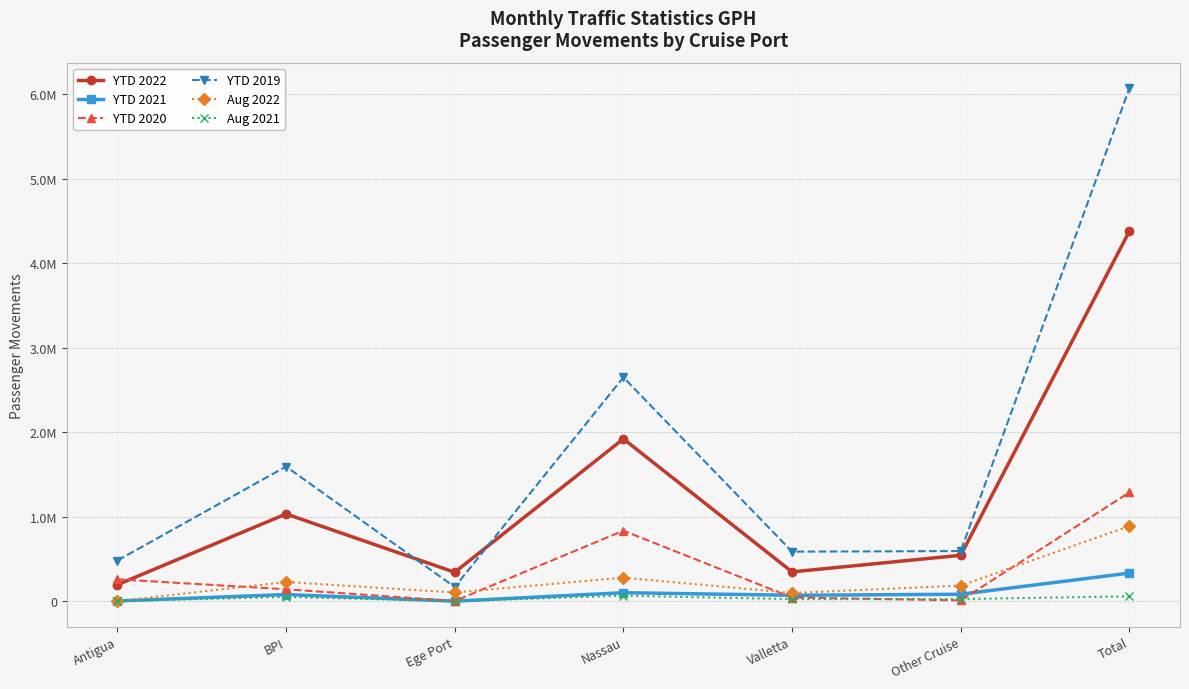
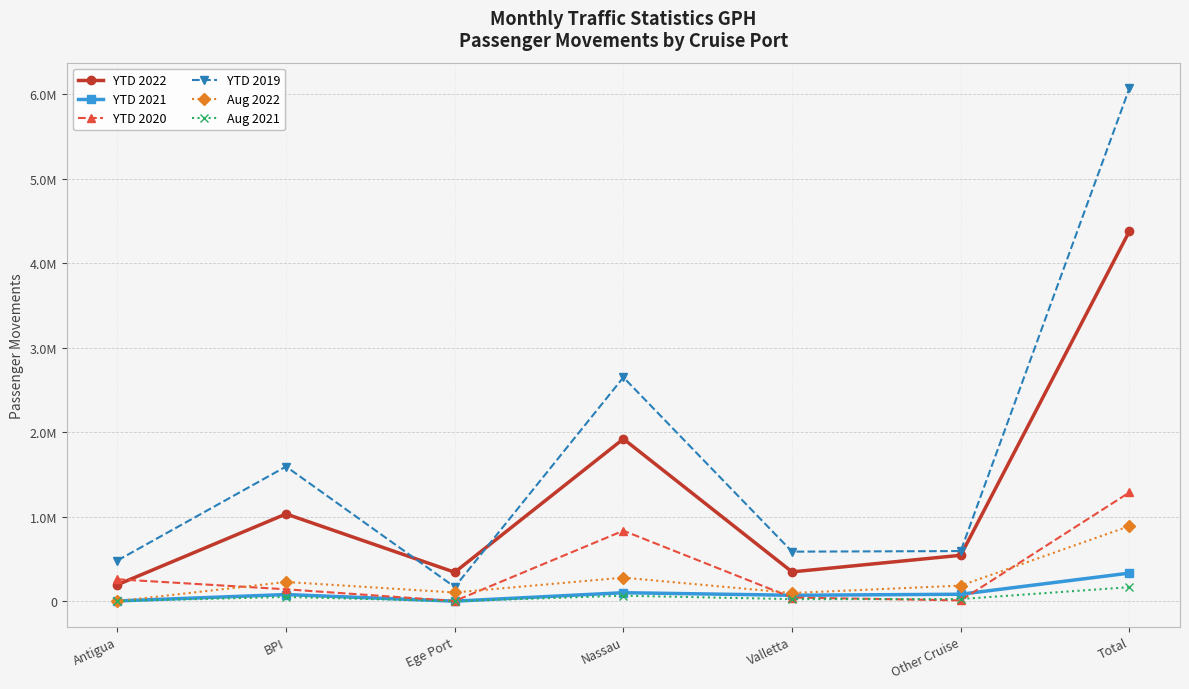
  {
    "Aug 2021": {
      "Nassau": 100000,
-     "Total": 100000
+     "Total": 200000
    }
  }
